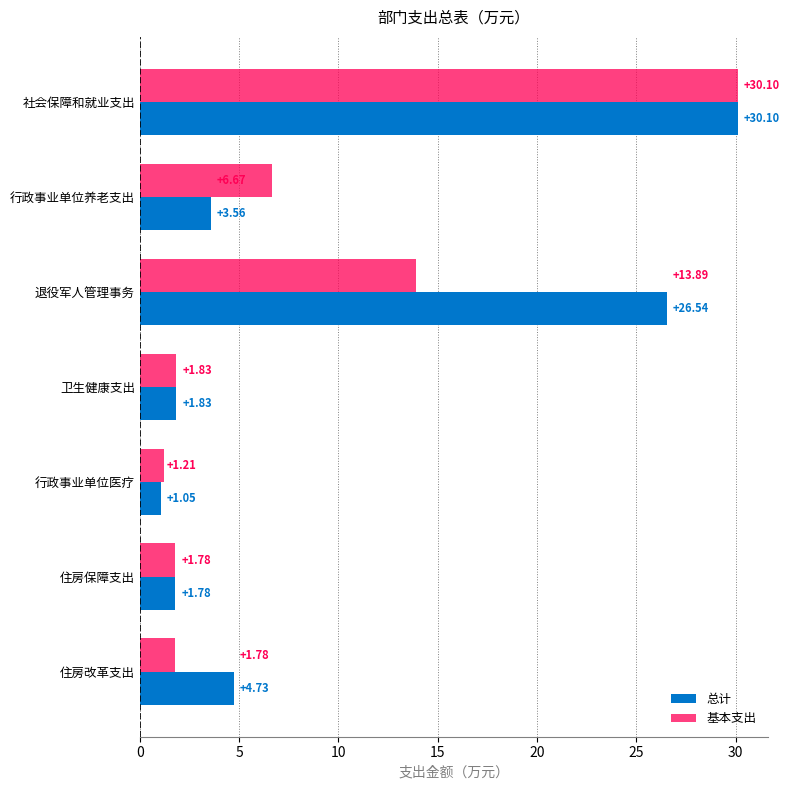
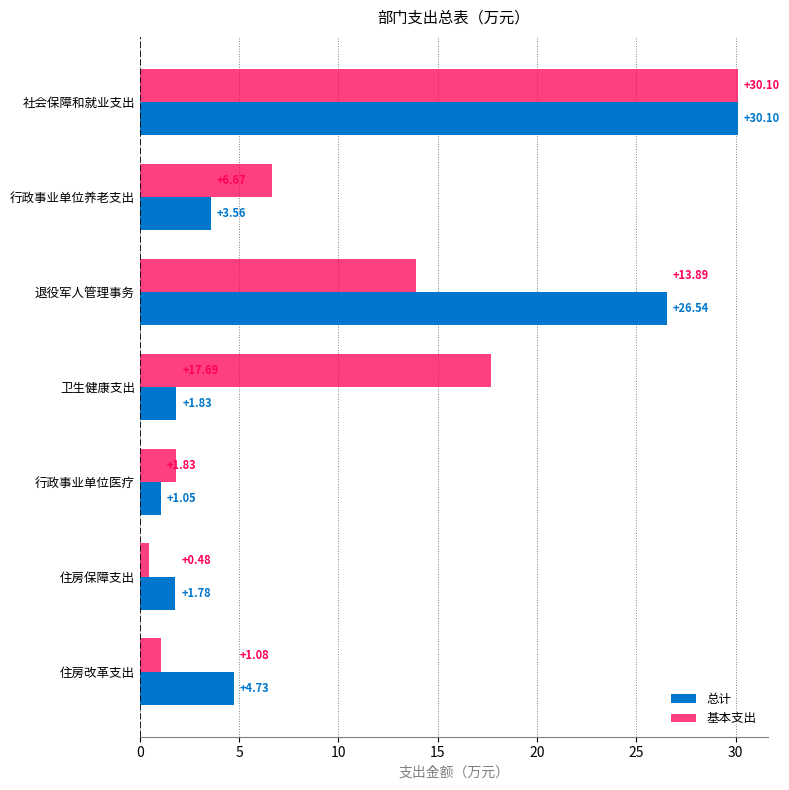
  {
    "总计": {
      "社会保障和就业支出": "+30.10",
      "行政事业单位养老支出": "+3.56",
      "退役军人管理事务": "+26.54",
      "卫生健康支出": "+1.83",
      "行政事业单位医疗": "+1.05",
      "住房保障支出": "+1.78",
      "住房改革支出": "+4.73"
    },
    "基本支出": {
      "社会保障和就业支出": "+30.10",
      "行政事业单位养老支出": "+6.67",
-     "卫生健康支出": "+1.83",
-     "行政事业单位医疗": "+1.21",
-     "住房保障支出": "+1.78",
-     "住房改革支出": "+1.78"
+     "卫生健康支出": "+17.69",
+     "行政事业单位医疗": "+1.83",
+     "住房保障支出": "+0.48",
+     "住房改革支出": "+1.08"
    }
  }
